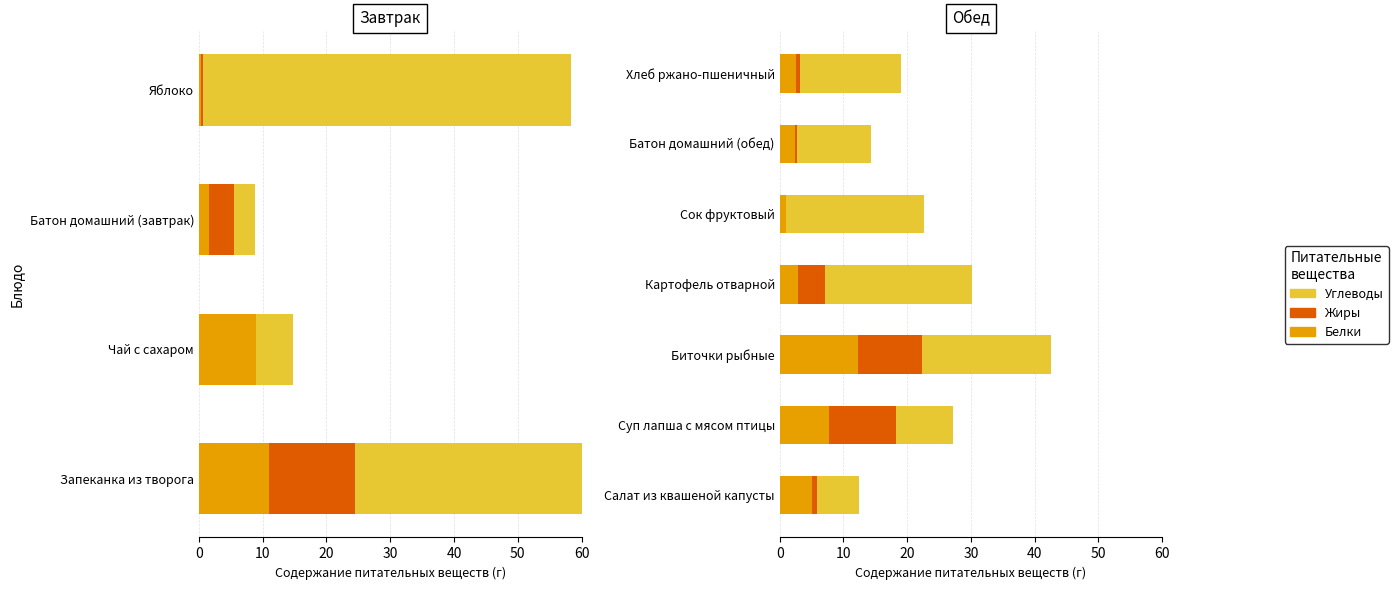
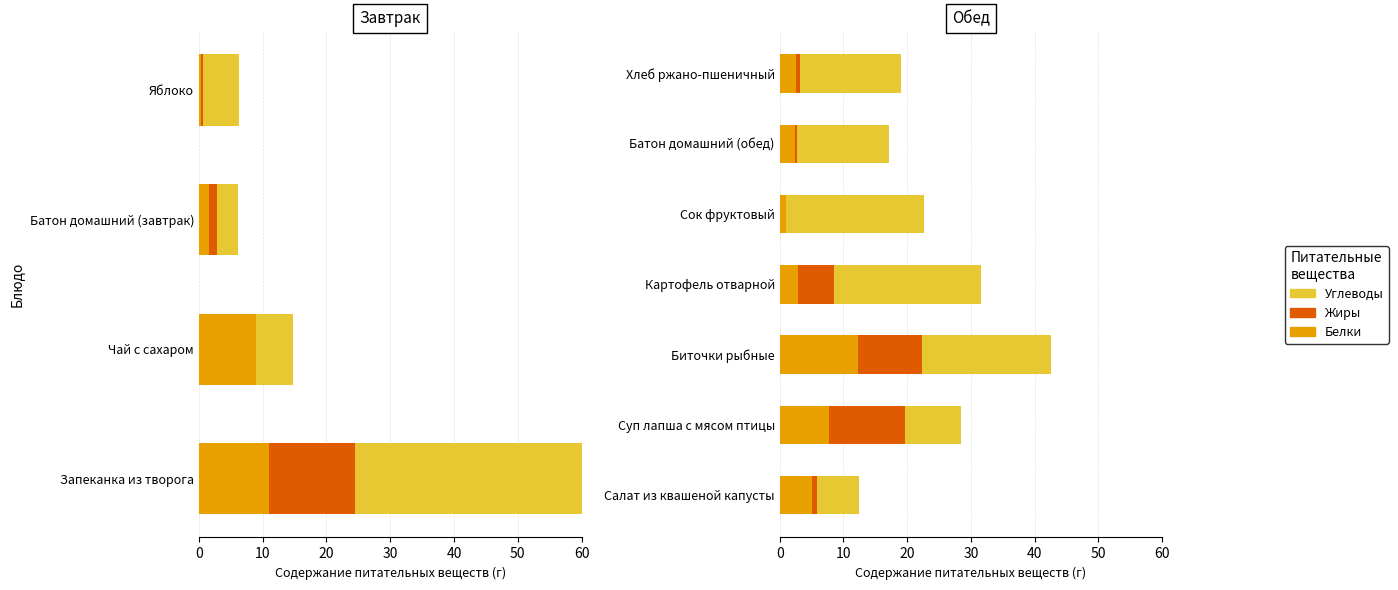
  {
    "Завтрак": {
      "Белки": {
        "Яблоко": 0,
        "Батон домашний (завтрак)": 2,
        "Чай с сахаром": 9,
        "Запеканка из творога": 11
      },
      "Жиры": {
-       "Батон домашний (завтрак)": 4,
+       "Батон домашний (завтрак)": 1,
        "Запеканка из творога": 14
      },
      "Углеводы": {
-       "Яблоко": 58,
+       "Яблоко": 6,
        "Батон домашний (завтрак)": 3,
        "Чай с сахаром": 6,
        "Запеканка из творога": 36
      }
    },
    "Обед": {
      "Белки": {
        "Хлеб ржано-пшеничный": 3,
        "Батон домашний (обед)": 2,
        "Сок фруктовый": 1,
        "Картофель отварной": 3,
        "Биточки рыбные": 12,
        "Суп лапша с мясом птицы": 8,
        "Салат из квашеной капусты": 5
      },
      "Жиры": {
        "Хлеб ржано-пшеничный": 0,
        "Сок фруктовый": 0,
-       "Картофель отварной": 4,
+       "Картофель отварной": 6,
        "Биточки рыбные": 10,
-       "Суп лапша с мясом птицы": 11,
+       "Суп лапша с мясом птицы": 12,
        "Салат из квашеной капусты": 1
      },
      "Углеводы": {
        "Хлеб ржано-пшеничный": 16,
-       "Батон домашний (обед)": 12,
+       "Батон домашний (обед)": 14,
        "Сок фруктовый": 22,
        "Картофель отварной": 23,
        "Биточки рыбные": 20,
        "Суп лапша с мясом птицы": 9,
        "Салат из квашеной капусты": 6
      }
    }
  }
